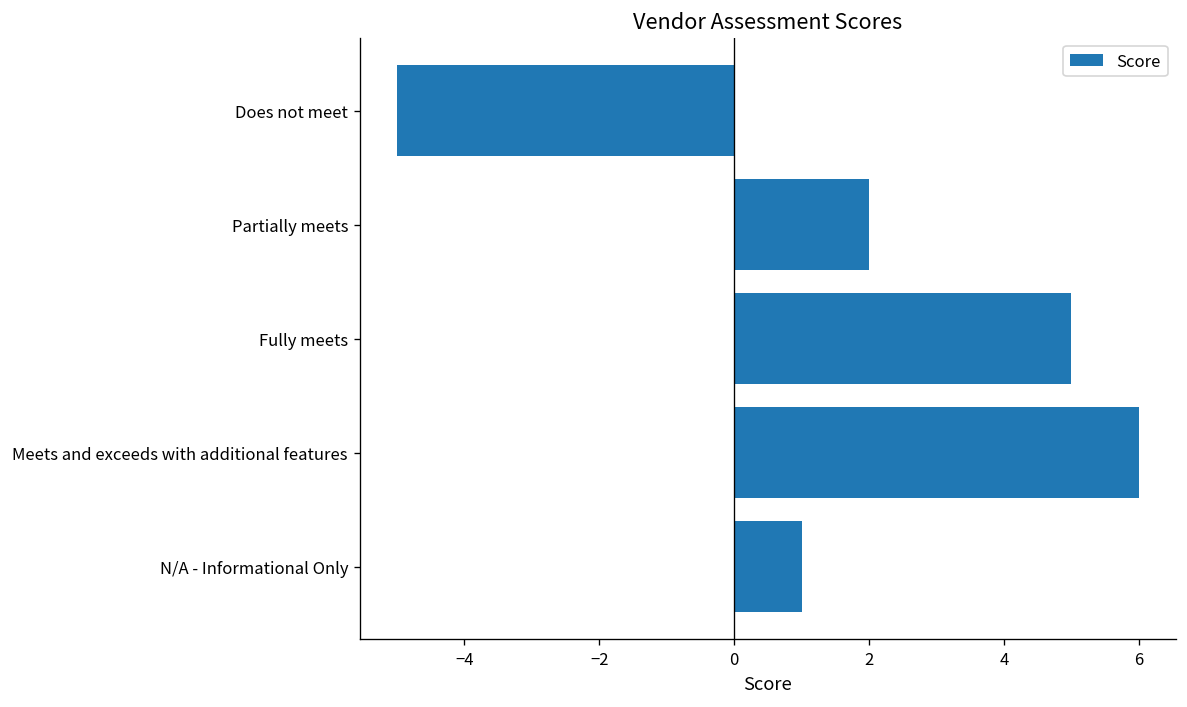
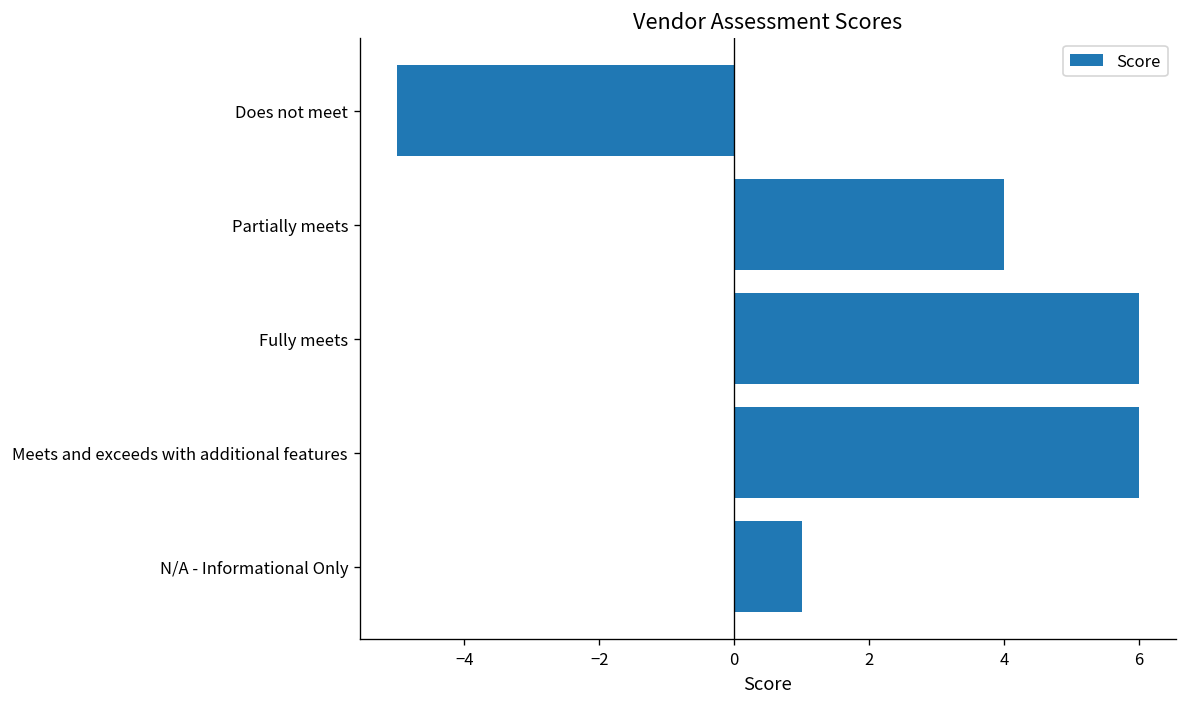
  {
    "Does not meet": -5,
-   "Partially meets": 2,
-   "Fully meets": 5,
+   "Partially meets": 4,
+   "Fully meets": 6,
    "Meets and exceeds with additional features": 6,
    "N/A - Informational Only": 1
  }
